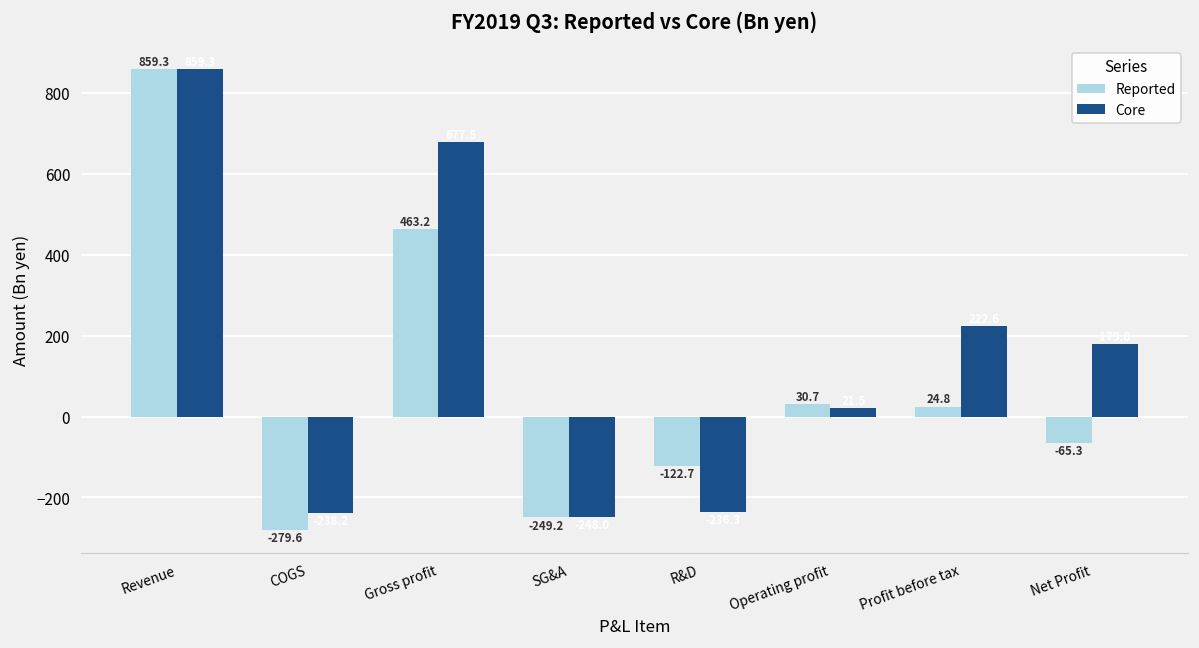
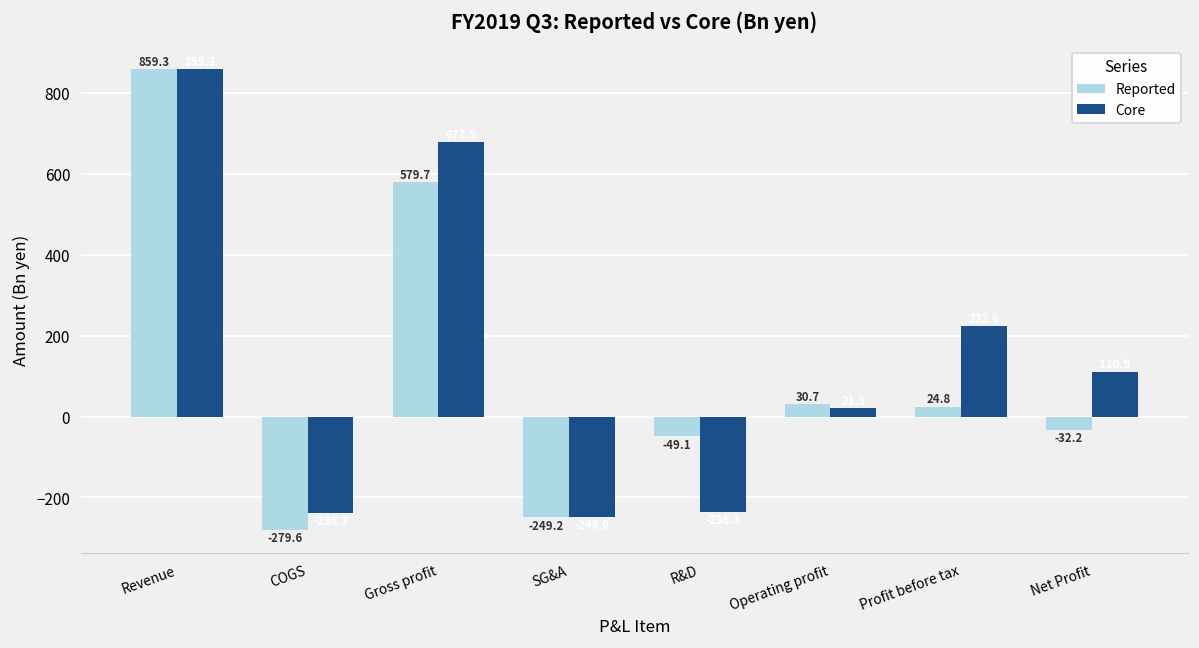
  {
    "Reported": {
      "Revenue": 859.3,
      "COGS": -279.6,
-     "Gross profit": 463.2,
+     "Gross profit": 579.7,
      "SG&A": -249.2,
-     "R&D": -122.7,
+     "R&D": -49.1,
      "Operating profit": 30.7,
      "Profit before tax": 24.8,
-     "Net Profit": -65.3
+     "Net Profit": -32.2
    },
    "Core": {
      "Revenue": 860,
      "COGS": -240,
      "Gross profit": 680,
      "SG&A": -250,
      "R&D": -240,
      "Operating profit": 20,
      "Profit before tax": 220,
-     "Net Profit": 180
+     "Net Profit": 110
    }
  }
